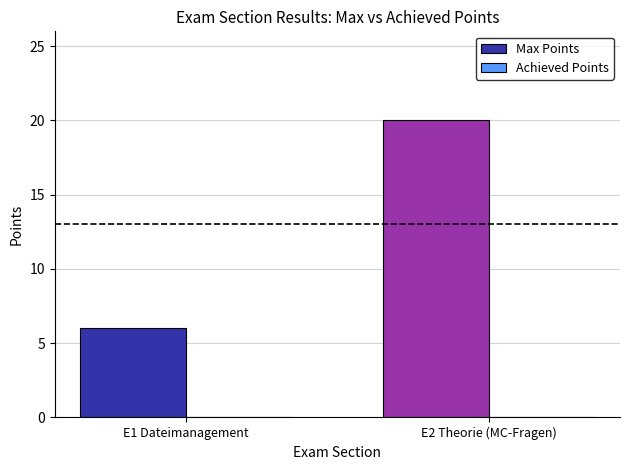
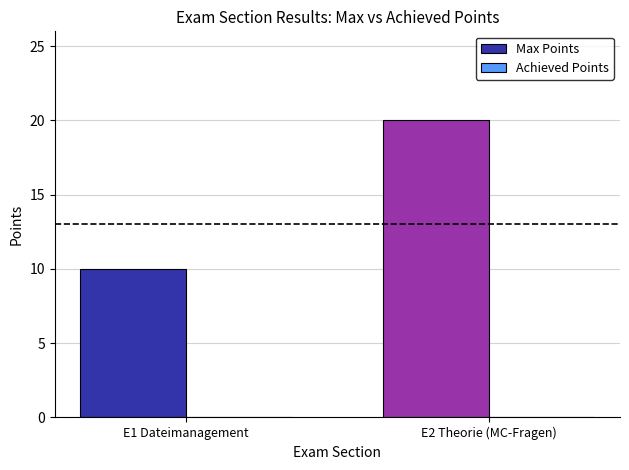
  {
    "Max Points": {
-     "E1 Dateimanagement": 6,
+     "E1 Dateimanagement": 10,
      "E2 Theorie (MC-Fragen)": 20
    },
    "Achieved Points": {
      "E1 Dateimanagement": 0,
      "E2 Theorie (MC-Fragen)": 0
    }
  }
